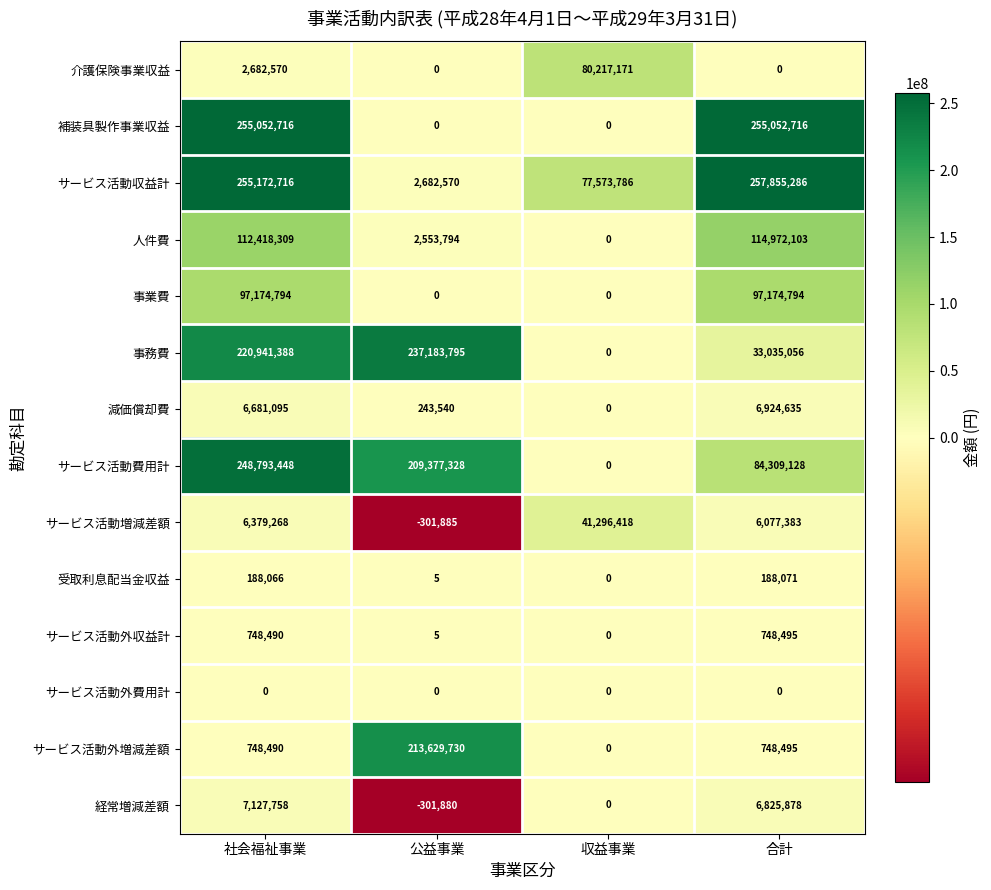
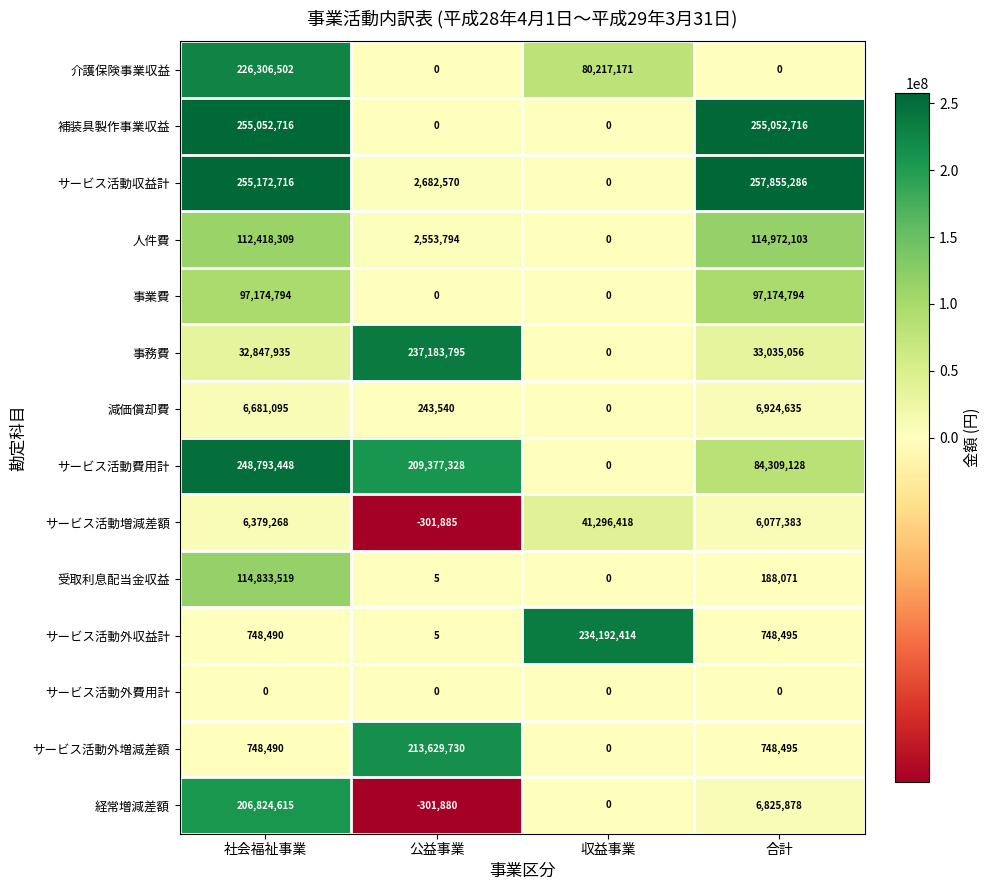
  {
    "介護保険事業収益": {
-     "社会福祉事業": "2,682,570",
+     "社会福祉事業": "226,306,502",
      "公益事業": "0",
      "収益事業": "80,217,171",
      "合計": "0"
    },
    "補装具製作事業収益": {
      "社会福祉事業": "255,052,716",
      "公益事業": "0",
      "収益事業": "0",
      "合計": "255,052,716"
    },
    "サービス活動収益計": {
      "社会福祉事業": "255,172,716",
      "公益事業": "2,682,570",
-     "収益事業": "77,573,786",
+     "収益事業": "0",
      "合計": "257,855,286"
    },
    "人件費": {
      "社会福祉事業": "112,418,309",
      "公益事業": "2,553,794",
      "収益事業": "0",
      "合計": "114,972,103"
    },
    "事業費": {
      "社会福祉事業": "97,174,794",
      "公益事業": "0",
      "収益事業": "0",
      "合計": "97,174,794"
    },
    "事務費": {
-     "社会福祉事業": "220,941,388",
+     "社会福祉事業": "32,847,935",
      "公益事業": "237,183,795",
      "収益事業": "0",
      "合計": "33,035,056"
    },
    "減価償却費": {
      "社会福祉事業": "6,681,095",
      "公益事業": "243,540",
      "収益事業": "0",
      "合計": "6,924,635"
    },
    "サービス活動費用計": {
      "社会福祉事業": "248,793,448",
      "公益事業": "209,377,328",
      "収益事業": "0",
      "合計": "84,309,128"
    },
    "サービス活動増減差額": {
      "社会福祉事業": "6,379,268",
      "公益事業": "-301,885",
      "収益事業": "41,296,418",
      "合計": "6,077,383"
    },
    "受取利息配当金収益": {
-     "社会福祉事業": "188,066",
+     "社会福祉事業": "114,833,519",
      "公益事業": "5",
      "収益事業": "0",
      "合計": "188,071"
    },
    "サービス活動外収益計": {
      "社会福祉事業": "748,490",
      "公益事業": "5",
-     "収益事業": "0",
+     "収益事業": "234,192,414",
      "合計": "748,495"
    },
    "サービス活動外費用計": {
      "社会福祉事業": "0",
      "公益事業": "0",
      "収益事業": "0",
      "合計": "0"
    },
    "サービス活動外増減差額": {
      "社会福祉事業": "748,490",
      "公益事業": "213,629,730",
      "収益事業": "0",
      "合計": "748,495"
    },
    "経常増減差額": {
-     "社会福祉事業": "7,127,758",
+     "社会福祉事業": "206,824,615",
      "公益事業": "-301,880",
      "収益事業": "0",
      "合計": "6,825,878"
    }
  }
